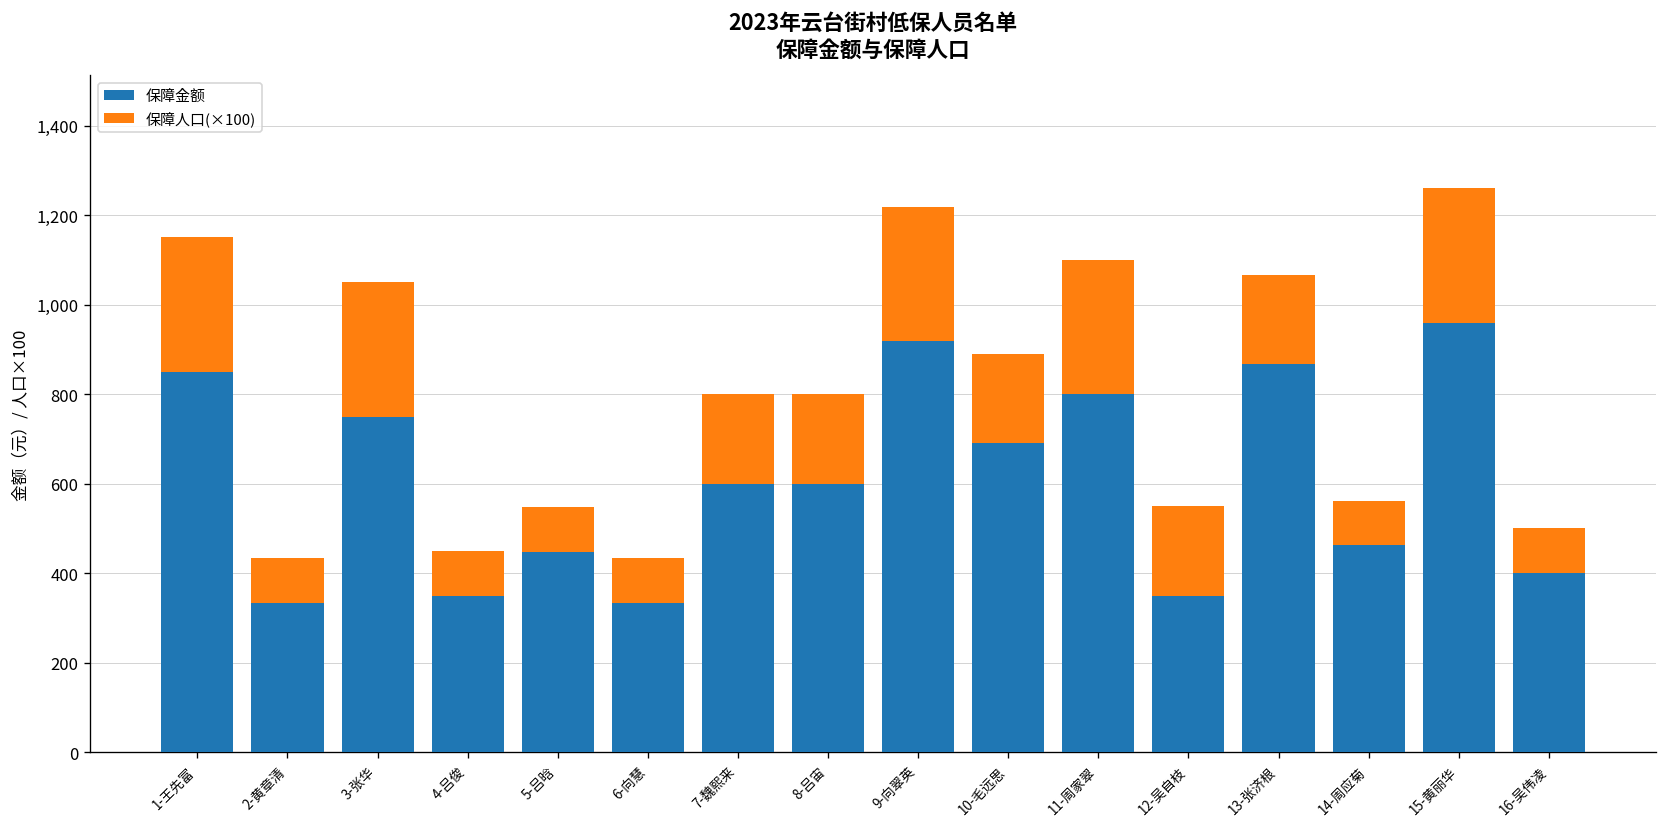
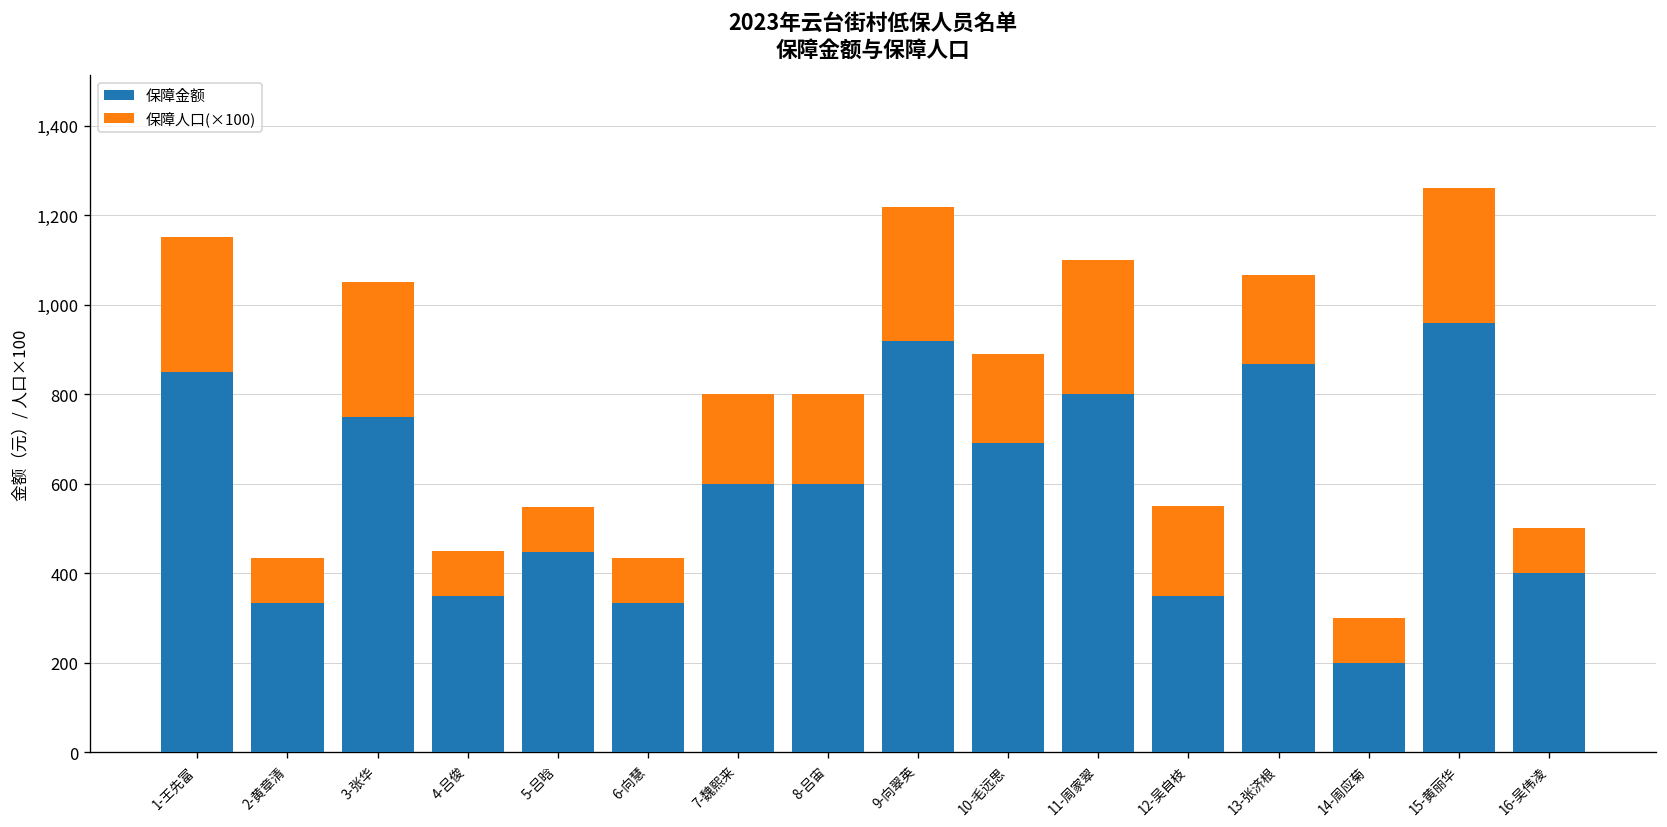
  {
    "保障金额": {
      "1-王先富": 850,
      "2-黄章清": 330,
      "3-张华": 750,
      "4-吕俊": 350,
      "5-吕晗": 450,
      "6-向慧": 330,
      "7-魏熙来": 600,
      "8-吕宙": 600,
      "9-向翠英": 920,
      "10-毛远思": 690,
      "11-周家翠": 800,
      "12-吴自枝": 350,
      "13-张济根": 870,
-     "14-周应菊": 460,
+     "14-周应菊": 200,
      "15-黄丽华": 960,
      "16-吴伟凌": 400
    },
    "保障人口(×100)": {
      "1-王先富": 300,
      "2-黄章清": 100,
      "3-张华": 300,
      "4-吕俊": 100,
      "5-吕晗": 100,
      "6-向慧": 100,
      "7-魏熙来": 200,
      "8-吕宙": 200,
      "9-向翠英": 300,
      "10-毛远思": 200,
      "11-周家翠": 300,
      "12-吴自枝": 200,
      "13-张济根": 200,
      "14-周应菊": 100,
      "15-黄丽华": 300,
      "16-吴伟凌": 100
    }
  }
